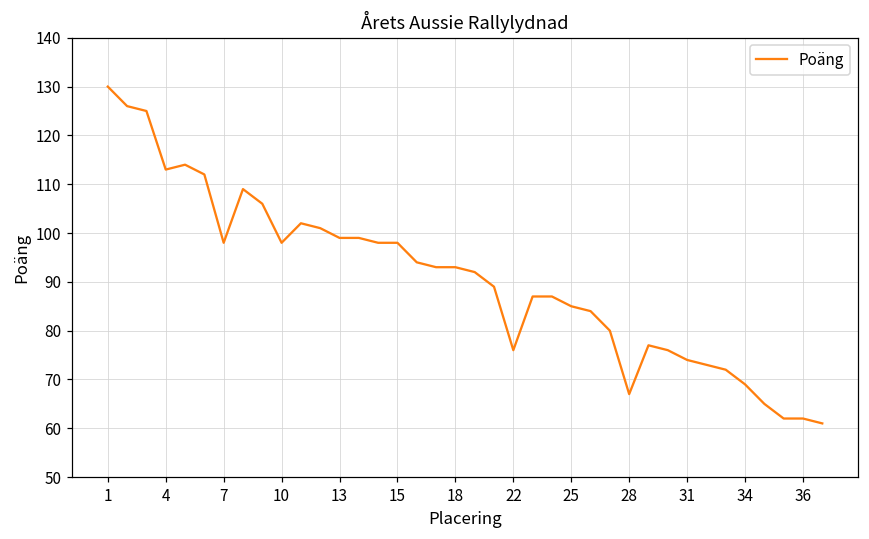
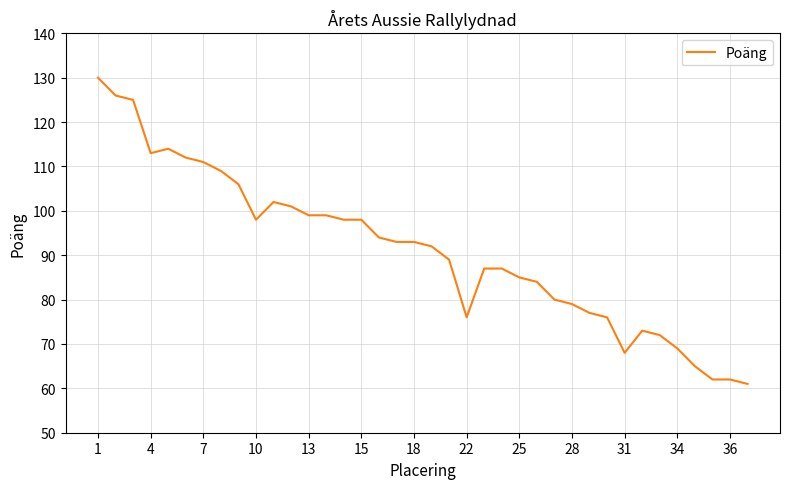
  {
    "1": 130,
    "4": 113,
-   "7": 98,
+   "7": 111,
    "10": 98,
    "22": 76,
    "25": 85,
-   "28": 67,
-   "31": 74,
+   "28": 79,
+   "31": 68,
    "34": 69
  }
